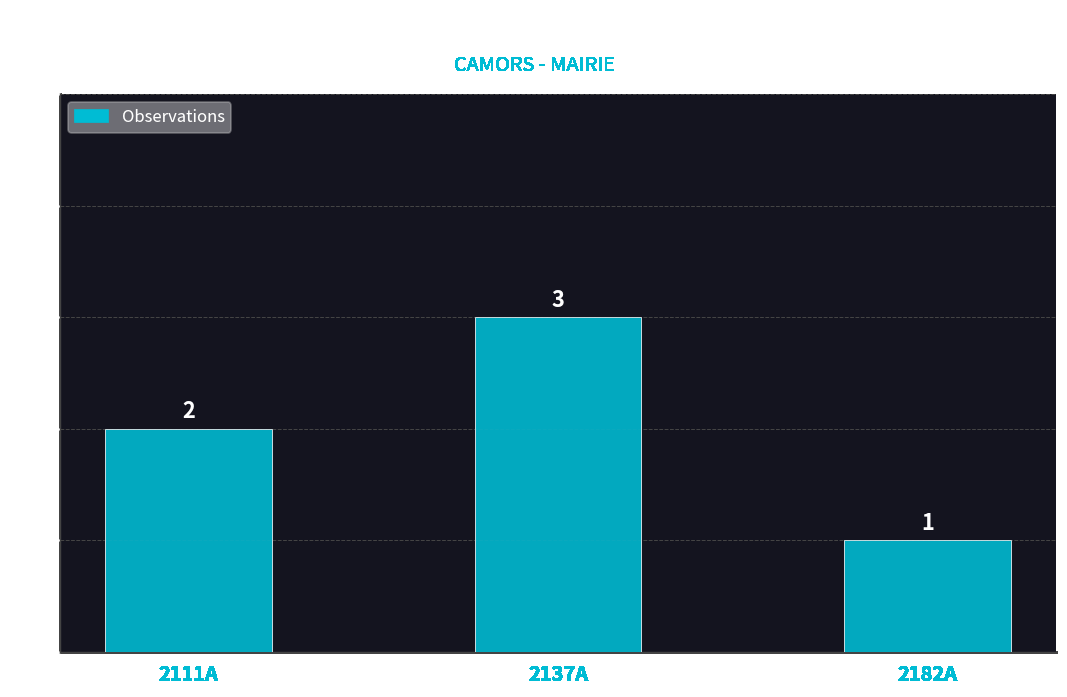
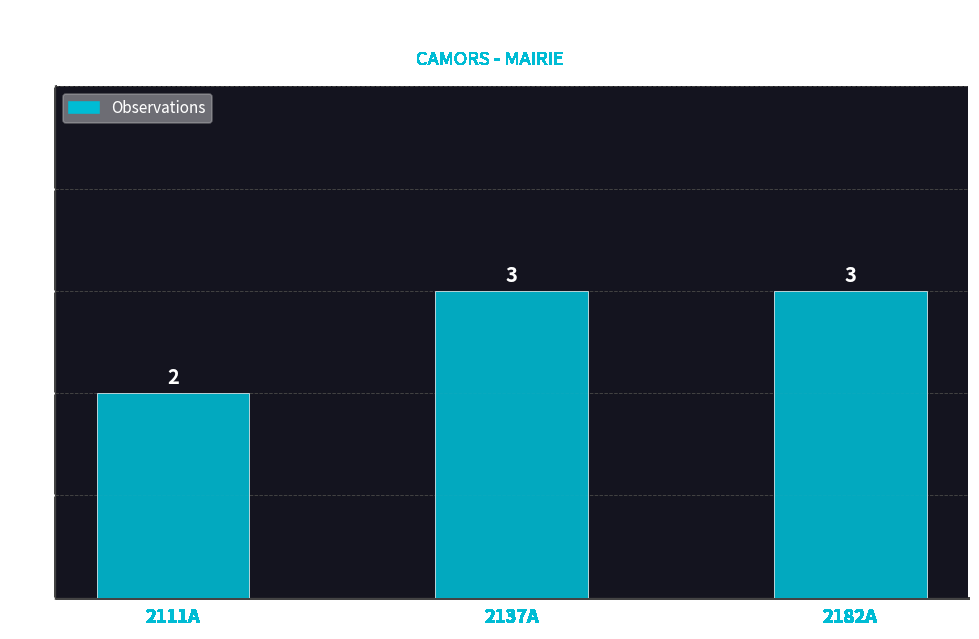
  {
    "2111A": 2,
    "2137A": 3,
-   "2182A": 1
+   "2182A": 3
  }
